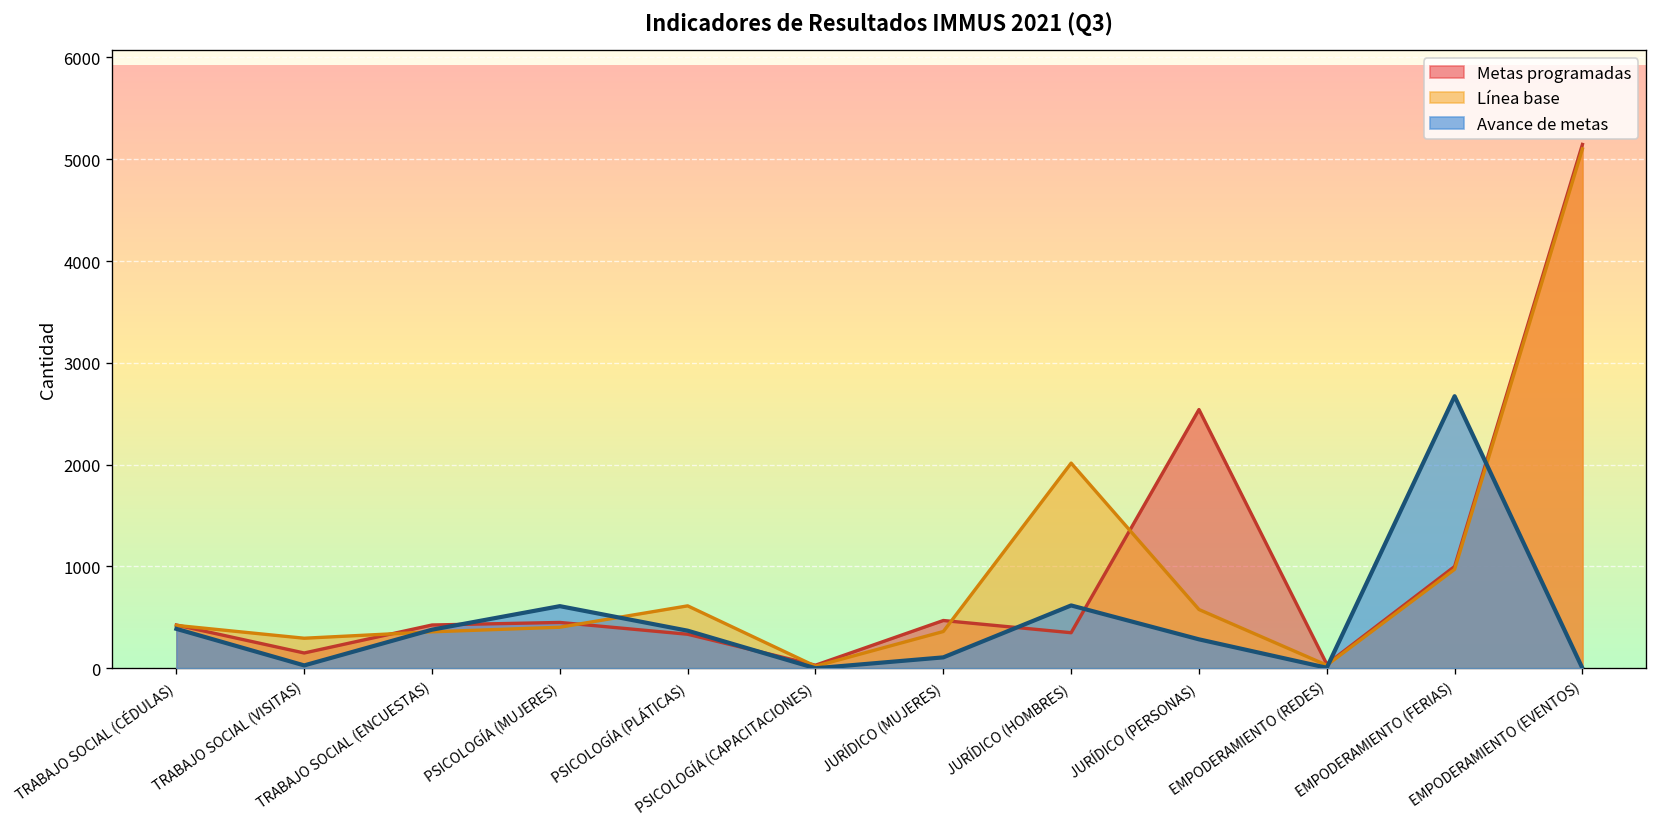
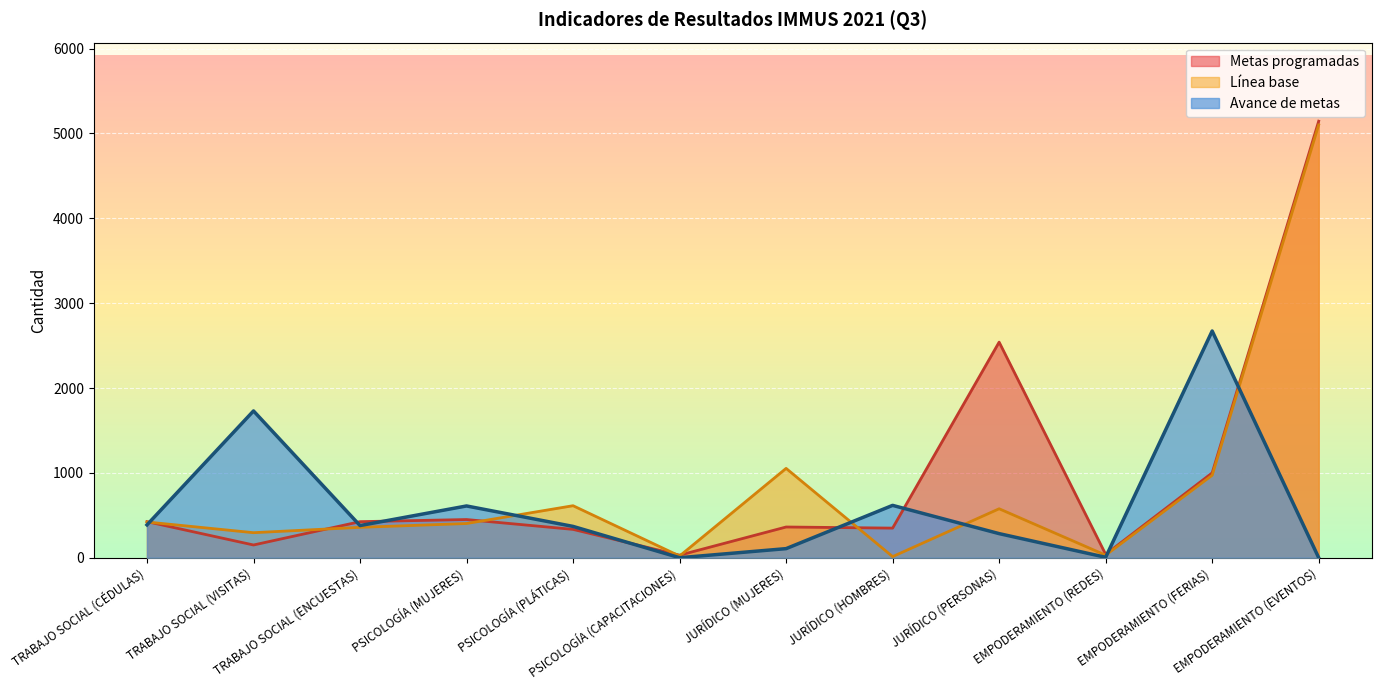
  {
    "Metas programadas": {
      "TRABAJO SOCIAL (VISITAS)": 200,
      "TRABAJO SOCIAL (ENCUESTAS)": 400,
      "PSICOLOGÍA (MUJERES)": 500,
      "PSICOLOGÍA (PLÁTICAS)": 300,
-     "JURÍDICO (MUJERES)": 500,
+     "JURÍDICO (MUJERES)": 400,
      "JURÍDICO (HOMBRES)": 300,
      "JURÍDICO (PERSONAS)": 2500,
      "EMPODERAMIENTO (EVENTOS)": 5100
    },
    "Línea base": {
      "TRABAJO SOCIAL (VISITAS)": 300,
      "PSICOLOGÍA (MUJERES)": 400,
      "PSICOLOGÍA (PLÁTICAS)": 600,
-     "JURÍDICO (MUJERES)": 400,
-     "JURÍDICO (HOMBRES)": 2000,
+     "JURÍDICO (MUJERES)": 1100,
+     "JURÍDICO (HOMBRES)": 0,
      "JURÍDICO (PERSONAS)": 600,
      "EMPODERAMIENTO (EVENTOS)": 5100
    },
    "Avance de metas": {
      "TRABAJO SOCIAL (CÉDULAS)": 400,
-     "TRABAJO SOCIAL (VISITAS)": 0,
+     "TRABAJO SOCIAL (VISITAS)": 1700,
      "PSICOLOGÍA (MUJERES)": 600,
      "PSICOLOGÍA (PLÁTICAS)": 400,
      "JURÍDICO (MUJERES)": 100,
      "JURÍDICO (HOMBRES)": 600,
      "JURÍDICO (PERSONAS)": 300,
      "EMPODERAMIENTO (FERIAS)": 2700,
      "EMPODERAMIENTO (EVENTOS)": 0
    }
  }
